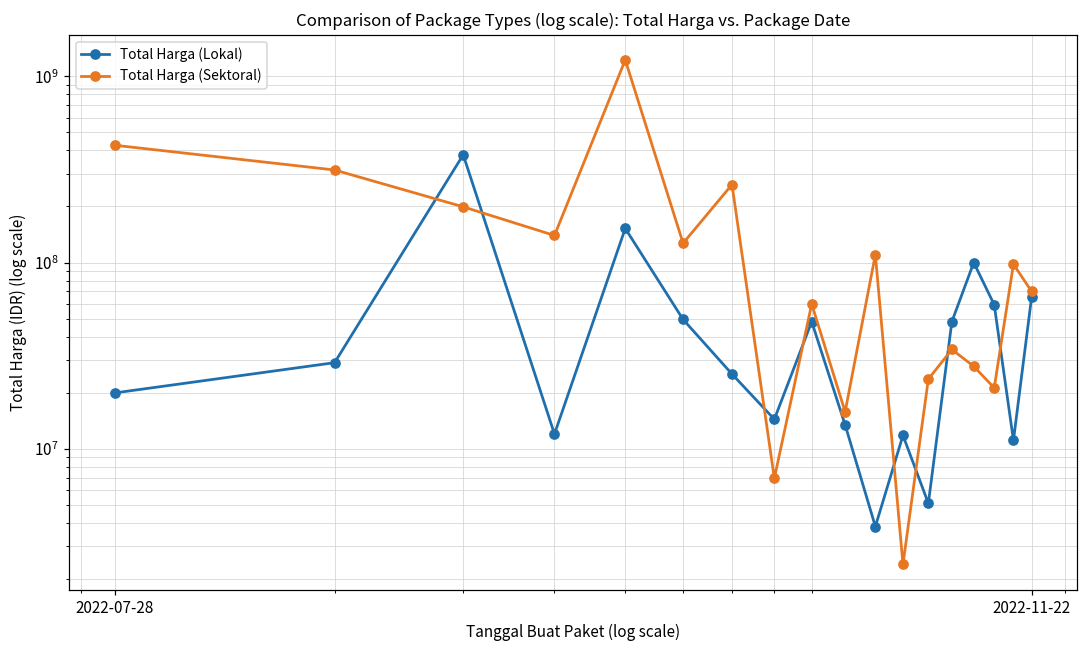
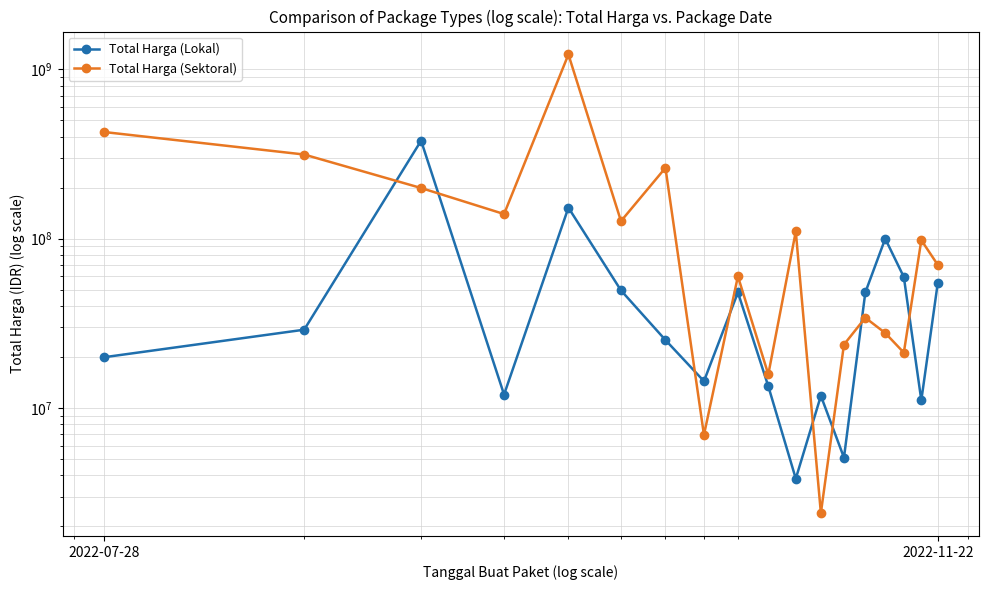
  {
    "Total Harga (Lokal)": {
      "2022-07-28": 20000000,
-     "2022-11-22": 65000000
+     "2022-11-22": 55000000
    },
    "Total Harga (Sektoral)": {
      "2022-07-28": 430000000,
      "2022-11-22": 70000000
    }
  }
